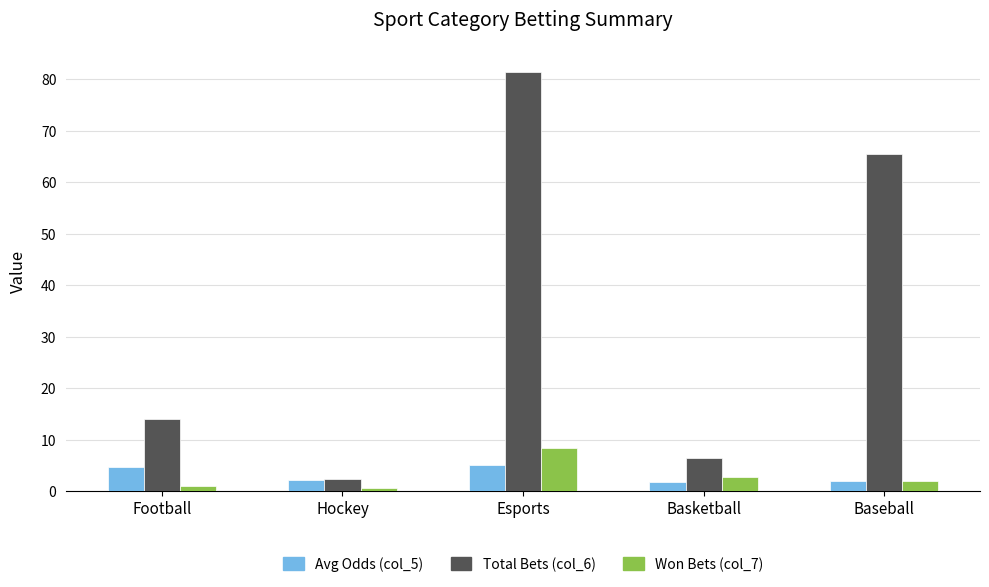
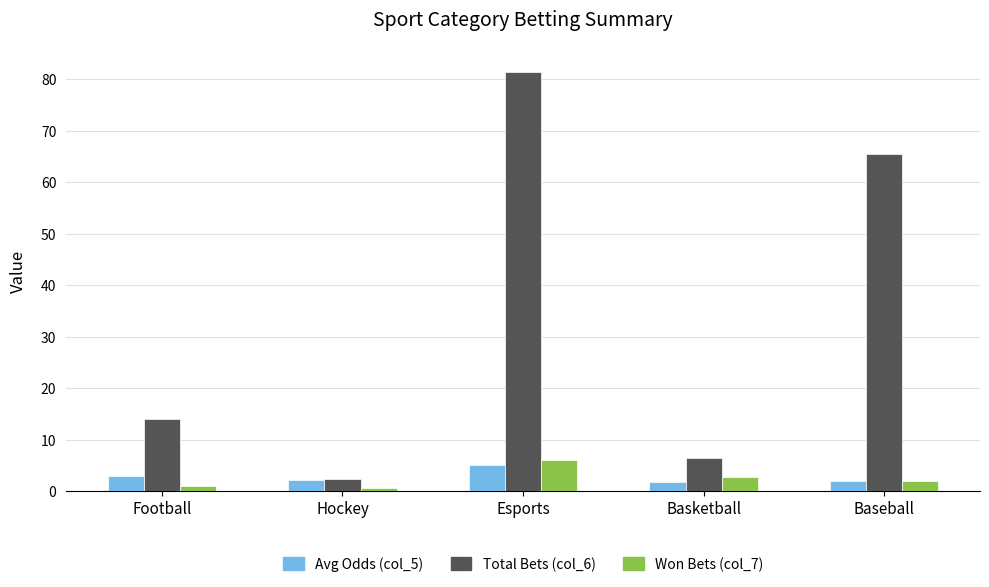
  {
    "Avg Odds (col_5)": {
-     "Football": 5,
+     "Football": 3,
      "Hockey": 2,
      "Esports": 5,
      "Basketball": 2,
      "Baseball": 2
    },
    "Total Bets (col_6)": {
      "Football": 14,
      "Hockey": 2,
      "Esports": 82,
      "Basketball": 7,
      "Baseball": 66
    },
    "Won Bets (col_7)": {
      "Football": 1,
      "Hockey": 1,
-     "Esports": 9,
+     "Esports": 6,
      "Basketball": 3,
      "Baseball": 2
    }
  }
